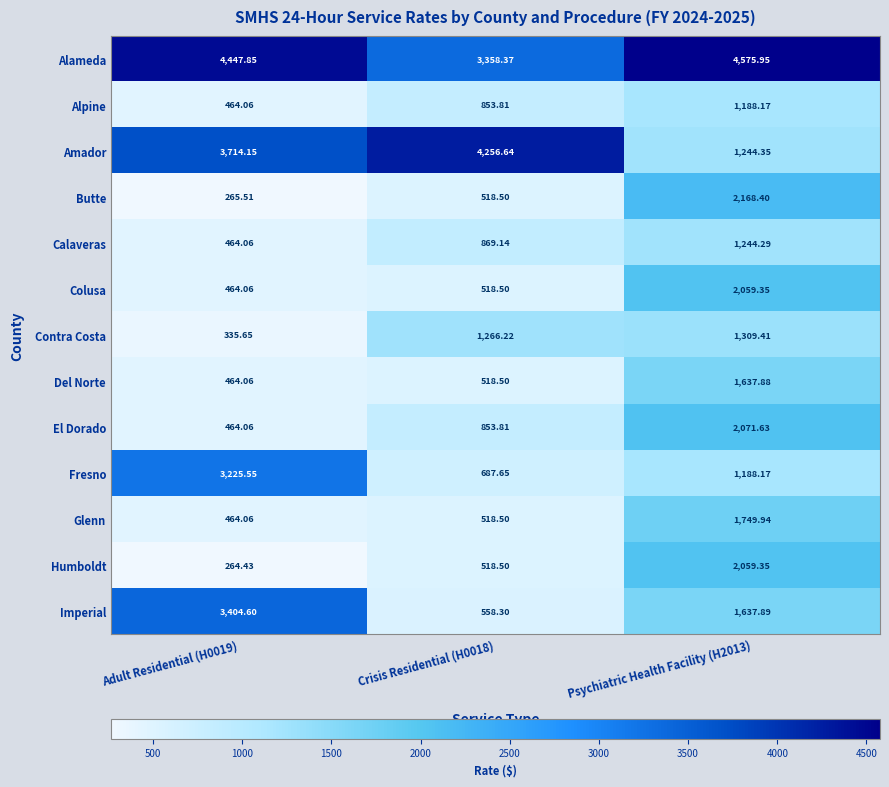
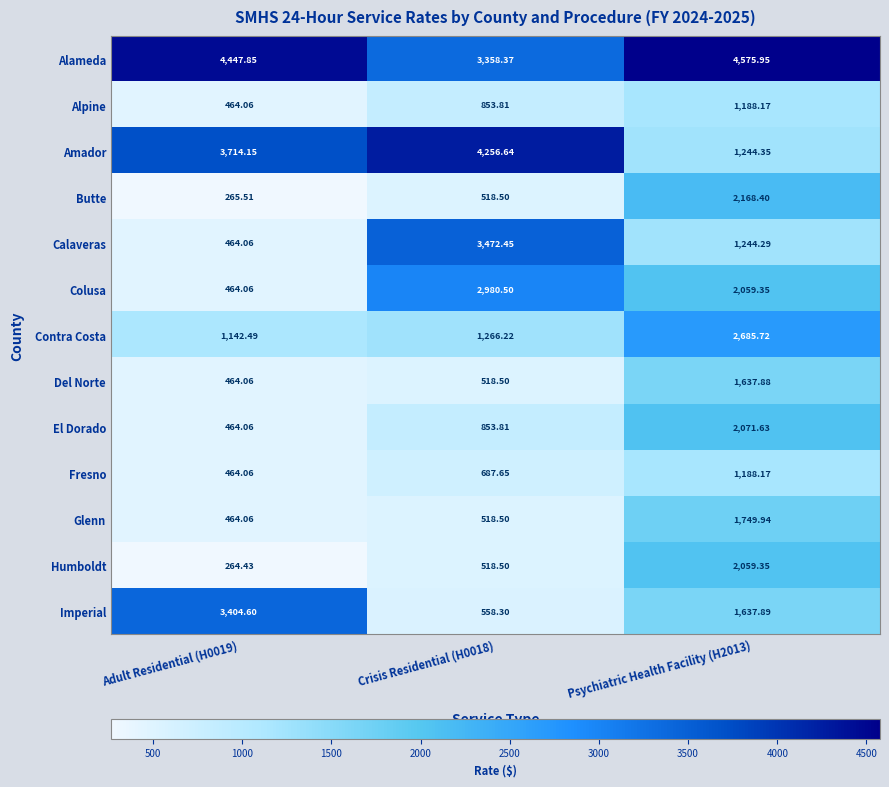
  {
    "Alameda": {
      "Adult Residential (H0019)": "4,447.85",
      "Crisis Residential (H0018)": "3,358.37",
      "Psychiatric Health Facility (H2013)": "4,575.95"
    },
    "Alpine": {
      "Adult Residential (H0019)": "464.06",
      "Crisis Residential (H0018)": "853.81",
      "Psychiatric Health Facility (H2013)": "1,188.17"
    },
    "Amador": {
      "Adult Residential (H0019)": "3,714.15",
      "Crisis Residential (H0018)": "4,256.64",
      "Psychiatric Health Facility (H2013)": "1,244.35"
    },
    "Butte": {
      "Adult Residential (H0019)": "265.51",
      "Crisis Residential (H0018)": "518.50",
      "Psychiatric Health Facility (H2013)": "2,168.40"
    },
    "Calaveras": {
      "Adult Residential (H0019)": "464.06",
-     "Crisis Residential (H0018)": "869.14",
+     "Crisis Residential (H0018)": "3,472.45",
      "Psychiatric Health Facility (H2013)": "1,244.29"
    },
    "Colusa": {
      "Adult Residential (H0019)": "464.06",
-     "Crisis Residential (H0018)": "518.50",
+     "Crisis Residential (H0018)": "2,980.50",
      "Psychiatric Health Facility (H2013)": "2,059.35"
    },
    "Contra Costa": {
-     "Adult Residential (H0019)": "335.65",
+     "Adult Residential (H0019)": "1,142.49",
      "Crisis Residential (H0018)": "1,266.22",
-     "Psychiatric Health Facility (H2013)": "1,309.41"
+     "Psychiatric Health Facility (H2013)": "2,685.72"
    },
    "Del Norte": {
      "Adult Residential (H0019)": "464.06",
      "Crisis Residential (H0018)": "518.50",
      "Psychiatric Health Facility (H2013)": "1,637.88"
    },
    "El Dorado": {
      "Adult Residential (H0019)": "464.06",
      "Crisis Residential (H0018)": "853.81",
      "Psychiatric Health Facility (H2013)": "2,071.63"
    },
    "Fresno": {
-     "Adult Residential (H0019)": "3,225.55",
+     "Adult Residential (H0019)": "464.06",
      "Crisis Residential (H0018)": "687.65",
      "Psychiatric Health Facility (H2013)": "1,188.17"
    },
    "Glenn": {
      "Adult Residential (H0019)": "464.06",
      "Crisis Residential (H0018)": "518.50",
      "Psychiatric Health Facility (H2013)": "1,749.94"
    },
    "Humboldt": {
      "Adult Residential (H0019)": "264.43",
      "Crisis Residential (H0018)": "518.50",
      "Psychiatric Health Facility (H2013)": "2,059.35"
    },
    "Imperial": {
      "Adult Residential (H0019)": "3,404.60",
      "Crisis Residential (H0018)": "558.30",
      "Psychiatric Health Facility (H2013)": "1,637.89"
    }
  }
